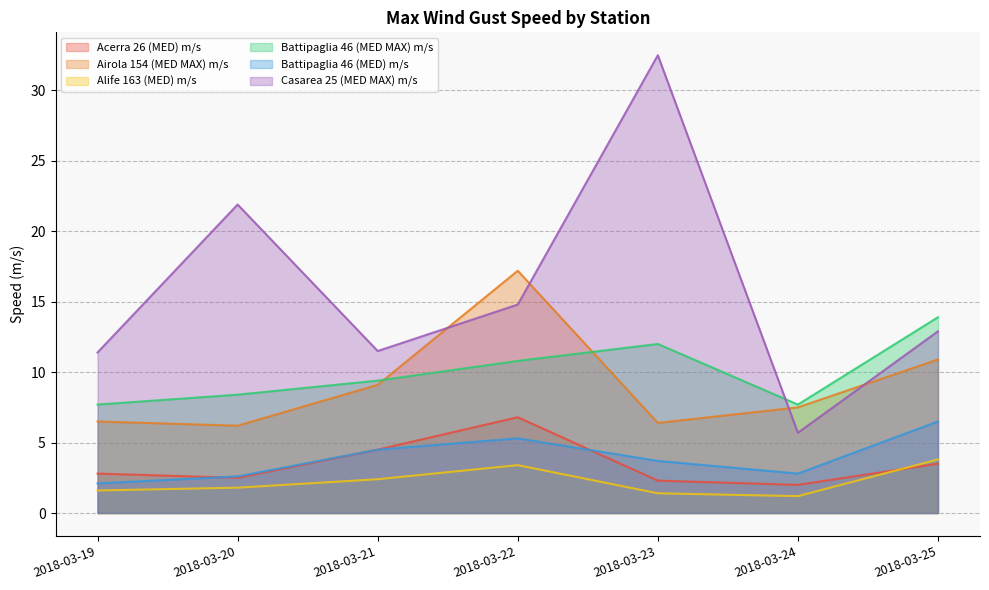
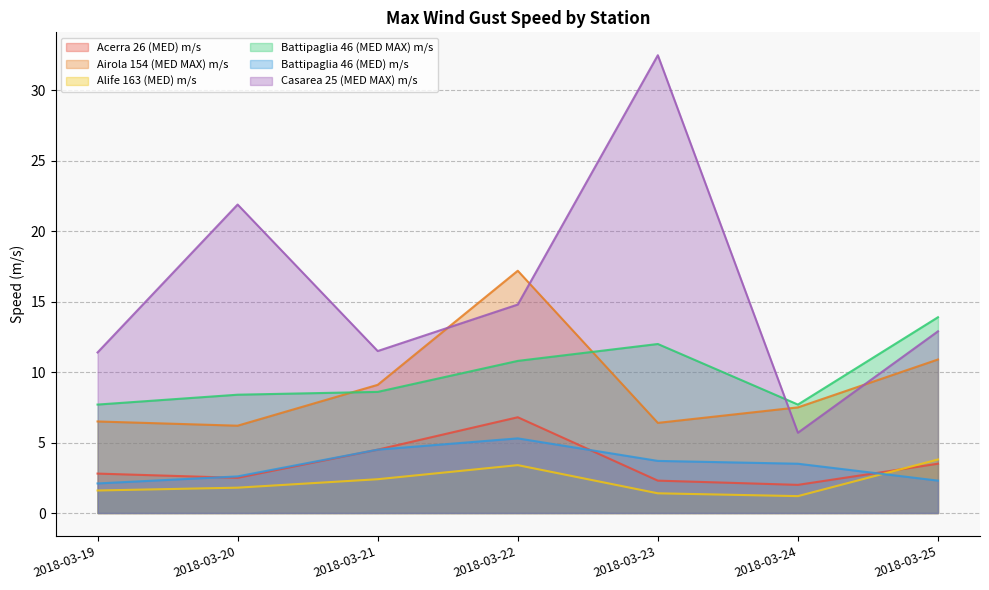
  {
    "Battipaglia 46 (MED MAX) m/s": {
      "2018-03-19": 7.7,
      "2018-03-20": 8.4,
-     "2018-03-21": 9.4,
+     "2018-03-21": 8.6,
      "2018-03-22": 10.8,
      "2018-03-23": 12.0,
      "2018-03-24": 7.7,
      "2018-03-25": 13.9
    },
    "Battipaglia 46 (MED) m/s": {
      "2018-03-19": 2.1,
      "2018-03-22": 5.3,
      "2018-03-23": 3.7,
-     "2018-03-24": 2.8,
-     "2018-03-25": 6.5
+     "2018-03-24": 3.5,
+     "2018-03-25": 2.3
    },
    "Casarea 25 (MED MAX) m/s": {
      "2018-03-19": 11.4,
      "2018-03-20": 21.9,
      "2018-03-21": 11.5,
      "2018-03-22": 14.8,
      "2018-03-23": 32.5,
      "2018-03-24": 5.7,
      "2018-03-25": 12.9
    }
  }
